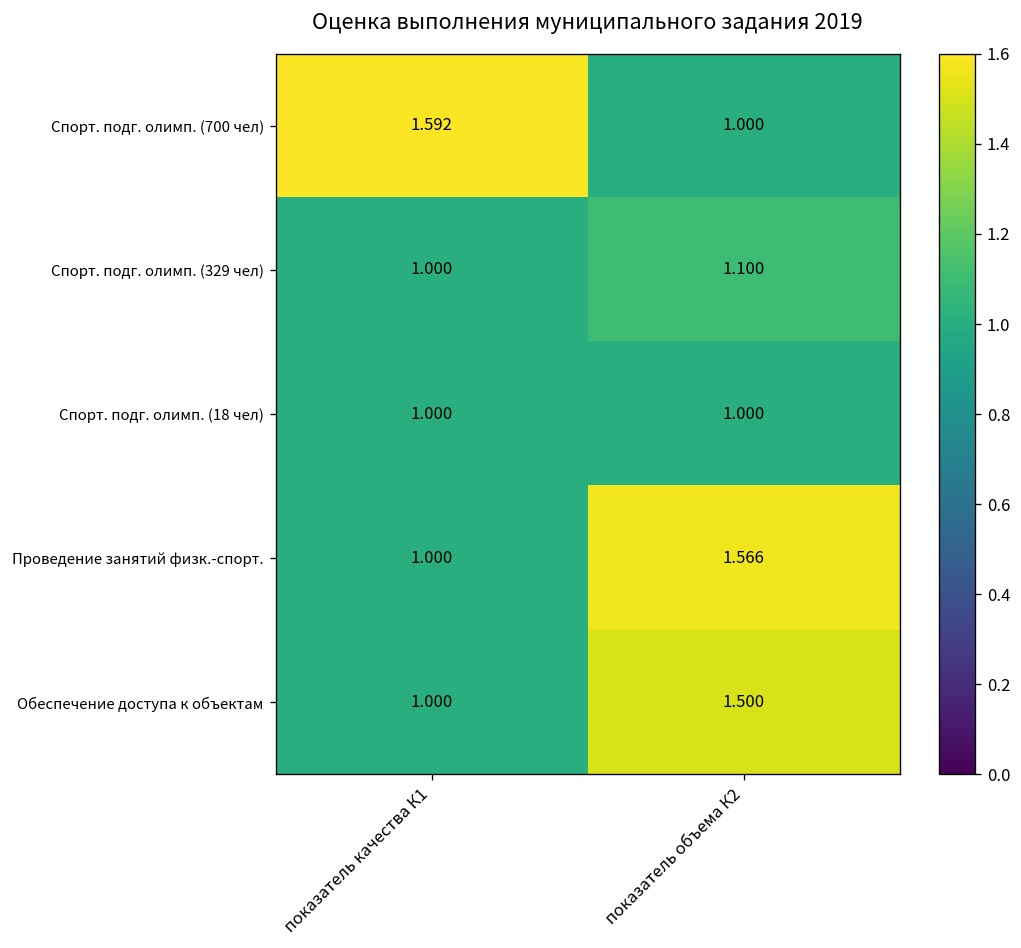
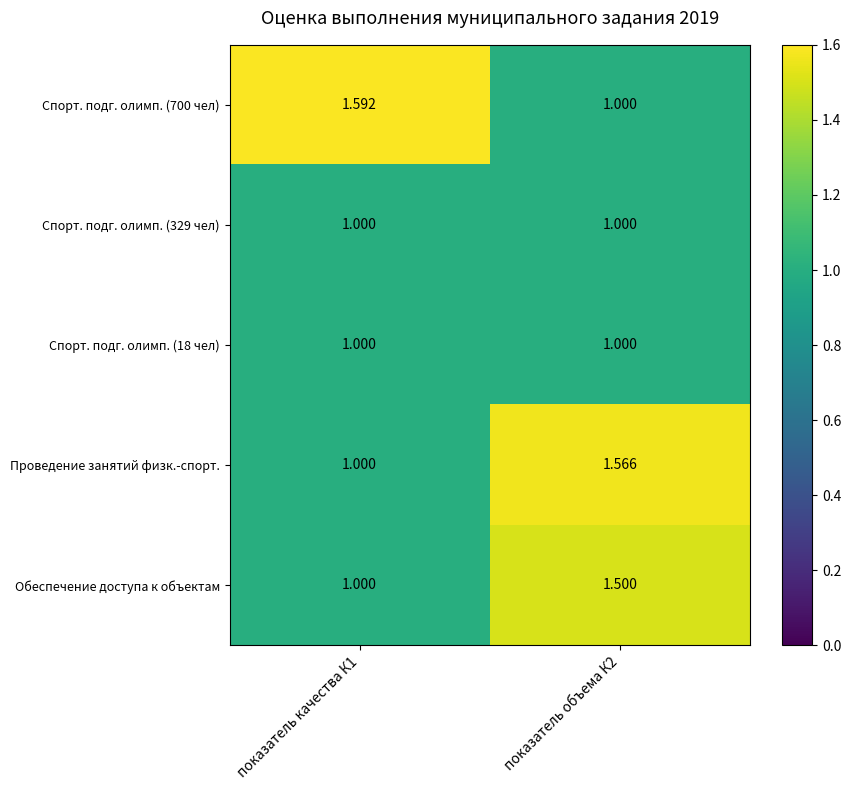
  {
    "Спорт. подг. олимп. (700 чел)": {
      "показатель качества К1": 1.592,
      "показатель объема К2": 1.000
    },
    "Спорт. подг. олимп. (329 чел)": {
      "показатель качества К1": 1.000,
-     "показатель объема К2": 1.100
+     "показатель объема К2": 1.000
    },
    "Спорт. подг. олимп. (18 чел)": {
      "показатель качества К1": 1.000,
      "показатель объема К2": 1.000
    },
    "Проведение занятий физк.-спорт.": {
      "показатель качества К1": 1.000,
      "показатель объема К2": 1.566
    },
    "Обеспечение доступа к объектам": {
      "показатель качества К1": 1.000,
      "показатель объема К2": 1.500
    }
  }
